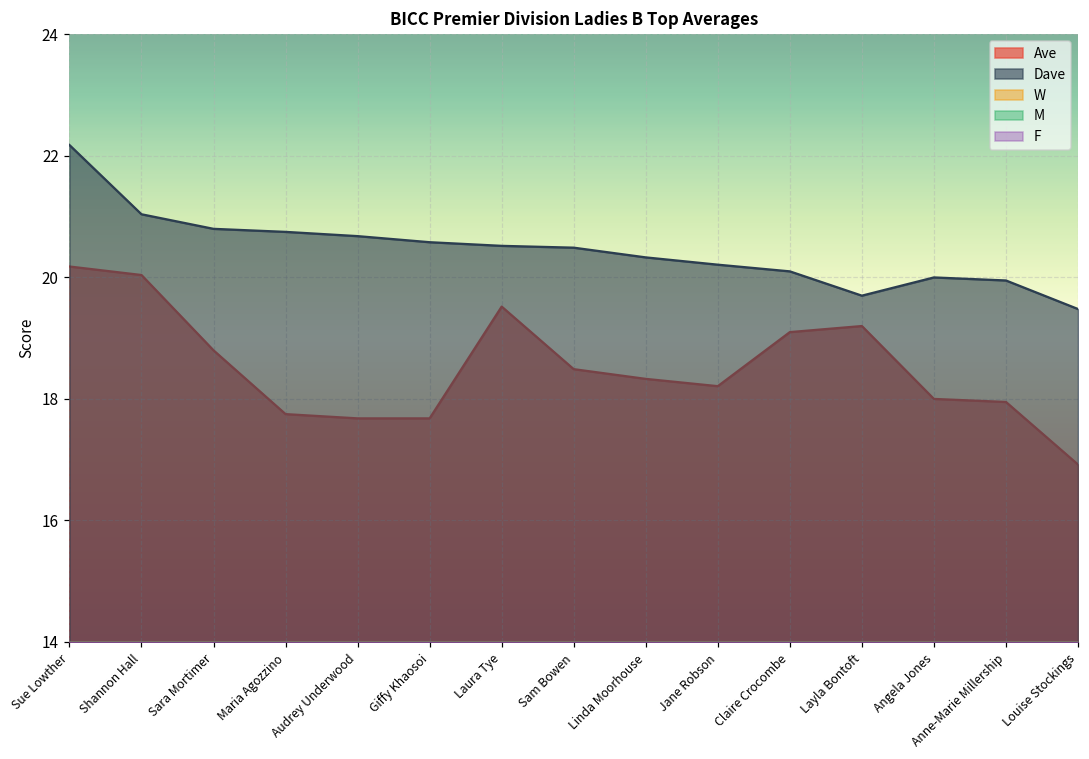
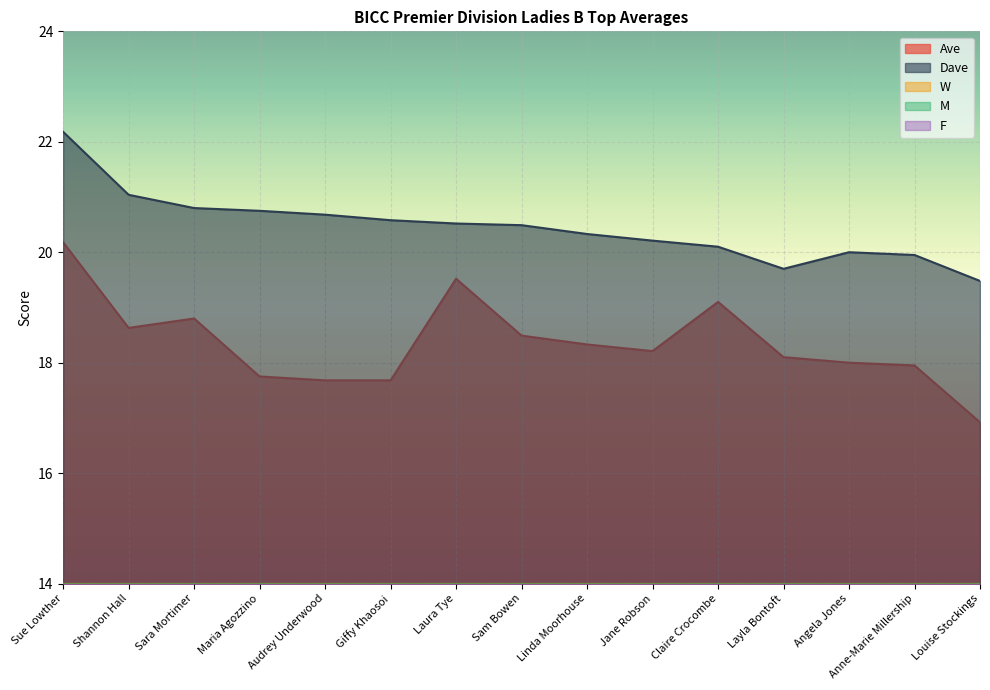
  {
    "Ave": {
      "Sue Lowther": 20.2,
-     "Shannon Hall": 20.0,
+     "Shannon Hall": 18.6,
      "Sara Mortimer": 18.8,
      "Maria Agozzino": 17.8,
      "Audrey Underwood": 17.7,
      "Giffy Khaosoi": 17.7,
      "Laura Tye": 19.5,
      "Sam Bowen": 18.5,
      "Linda Moorhouse": 18.3,
      "Jane Robson": 18.2,
      "Claire Crocombe": 19.1,
-     "Layla Bontoft": 19.2,
+     "Layla Bontoft": 18.1,
      "Angela Jones": 18.0,
      "Anne-Marie Millership": 18.0,
      "Louise Stockings": 16.9
    },
    "Dave": {
      "Sue Lowther": 22.2,
      "Shannon Hall": 21.0,
      "Sara Mortimer": 20.8,
      "Maria Agozzino": 20.8,
      "Audrey Underwood": 20.7,
      "Giffy Khaosoi": 20.6,
      "Laura Tye": 20.5,
      "Sam Bowen": 20.5,
      "Linda Moorhouse": 20.3,
      "Jane Robson": 20.2,
      "Claire Crocombe": 20.1,
      "Layla Bontoft": 19.7,
      "Angela Jones": 20.0,
      "Anne-Marie Millership": 20.0,
      "Louise Stockings": 19.5
    }
  }
